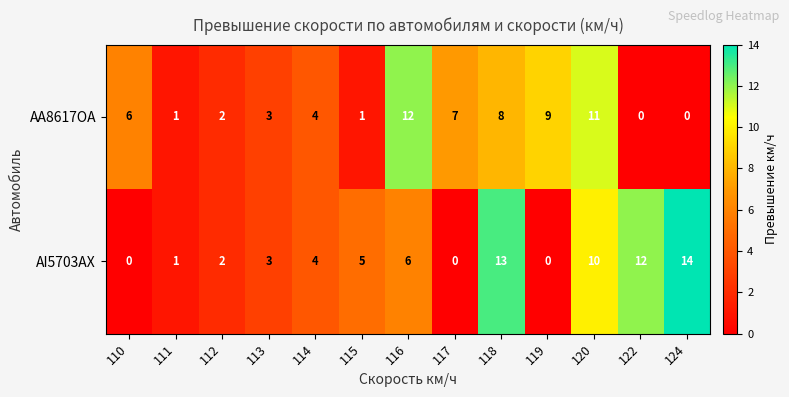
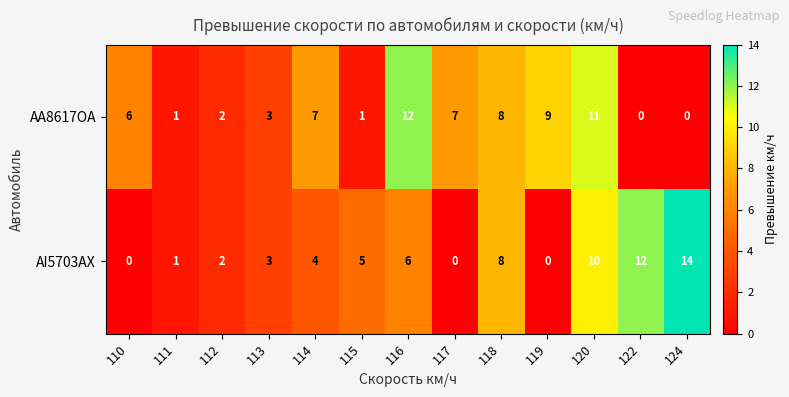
  {
    "AA8617OA": {
      "110": 6,
      "111": 1,
      "112": 2,
      "113": 3,
-     "114": 4,
+     "114": 7,
      "115": 1,
      "116": 12,
      "117": 7,
      "118": 8,
      "119": 9,
      "120": 11,
      "122": 0,
      "124": 0
    },
    "AI5703AX": {
      "110": 0,
      "111": 1,
      "112": 2,
      "113": 3,
      "114": 4,
      "115": 5,
      "116": 6,
      "117": 0,
-     "118": 13,
+     "118": 8,
      "119": 0,
      "120": 10,
      "122": 12,
      "124": 14
    }
  }
